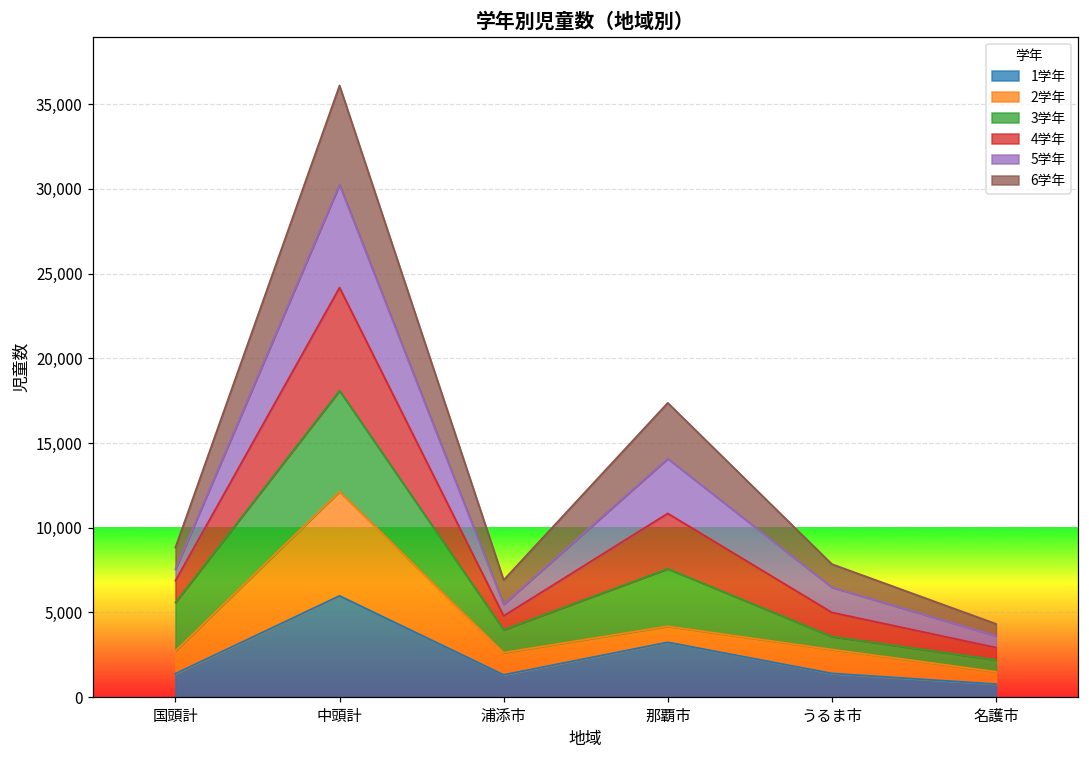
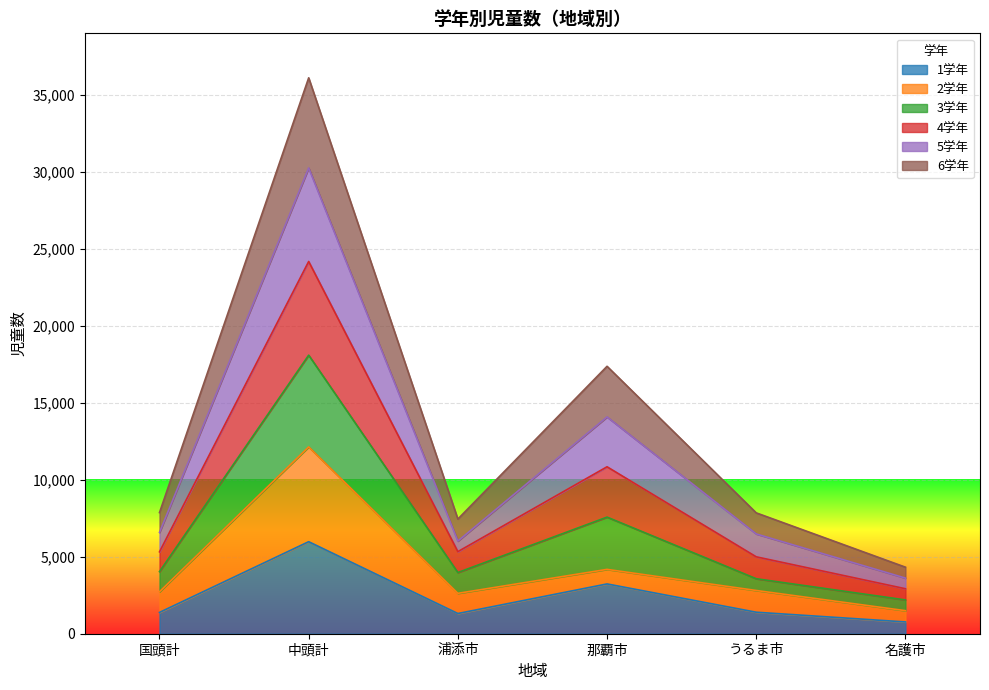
  {
    "1学年": {
      "国頭計": "1,400",
      "中頭計": "6,000",
      "浦添市": "1,300",
      "那覇市": "3,200",
      "うるま市": "1,400",
      "名護市": "800"
    },
    "2学年": {
      "国頭計": "1,300",
      "中頭計": "6,200",
      "浦添市": "1,300",
      "那覇市": "900",
      "うるま市": "1,400",
      "名護市": "700"
    },
    "3学年": {
-     "国頭計": "2,900",
+     "国頭計": "1,300",
      "中頭計": "6,000",
      "浦添市": "1,400",
      "那覇市": "3,400",
      "うるま市": "800",
      "名護市": "700"
    },
    "4学年": {
      "国頭計": "1,300",
      "中頭計": "6,100",
-     "浦添市": "800",
+     "浦添市": "1,400",
      "那覇市": "3,300",
      "うるま市": "1,400",
      "名護市": "700"
    },
    "5学年": {
-     "国頭計": "700",
+     "国頭計": "1,300",
      "中頭計": "6,100",
      "浦添市": "700",
      "那覇市": "3,200",
      "うるま市": "1,500",
      "名護市": "700"
    },
    "6学年": {
      "国頭計": "1,300",
      "中頭計": "5,900",
      "浦添市": "1,400",
      "那覇市": "3,300",
      "うるま市": "1,400",
      "名護市": "700"
    }
  }
